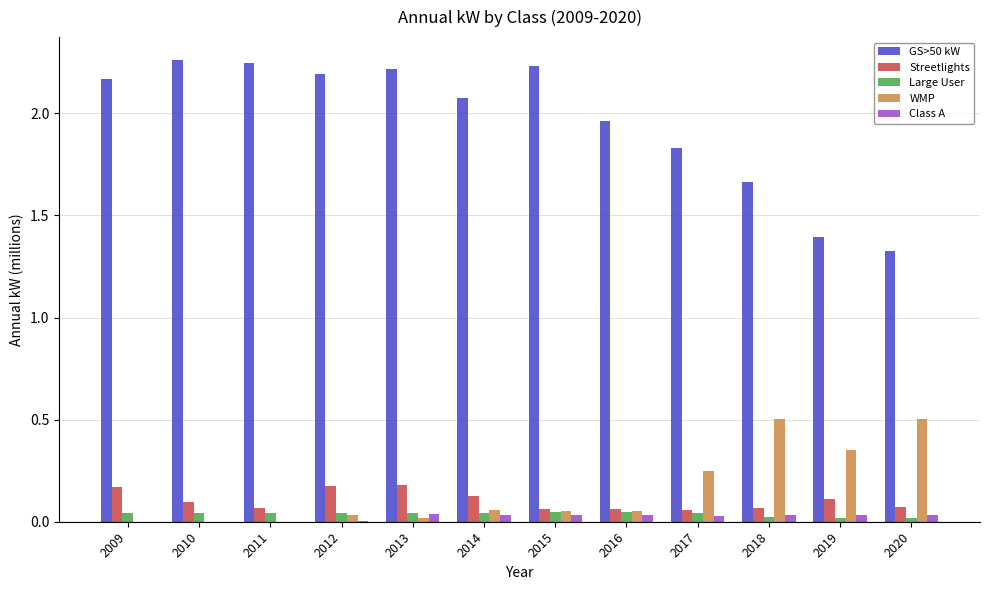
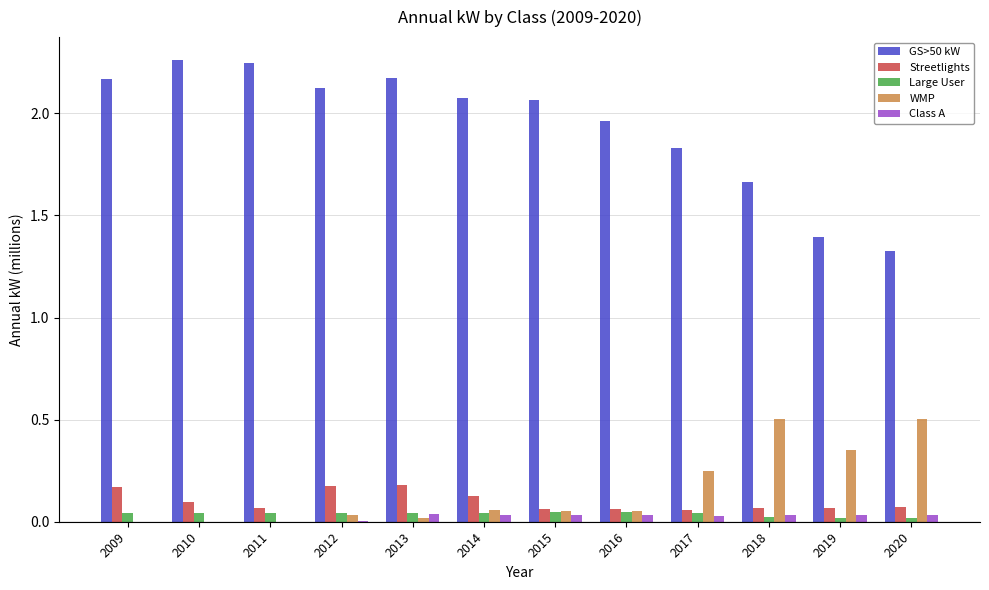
  {
    "GS>50 kW": {
      "2009": 2.17,
      "2010": 2.26,
      "2011": 2.24,
-     "2012": 2.19,
-     "2013": 2.22,
+     "2012": 2.13,
+     "2013": 2.17,
      "2014": 2.07,
-     "2015": 2.23,
+     "2015": 2.06,
      "2016": 1.96,
      "2017": 1.83,
      "2018": 1.66,
      "2019": 1.39,
      "2020": 1.33
    },
    "Streetlights": {
      "2009": 0.17,
      "2010": 0.10,
      "2011": 0.07,
      "2012": 0.18,
      "2013": 0.18,
      "2014": 0.13,
      "2015": 0.06,
      "2016": 0.06,
      "2017": 0.06,
      "2018": 0.07,
-     "2019": 0.11,
+     "2019": 0.07,
      "2020": 0.07
    },
    "Large User": {
      "2009": 0.04,
      "2010": 0.04,
      "2011": 0.04,
      "2012": 0.04,
      "2013": 0.04,
      "2014": 0.04,
      "2015": 0.05,
      "2016": 0.05,
      "2017": 0.04,
      "2018": 0.02,
      "2019": 0.02,
      "2020": 0.02
    },
    "WMP": {
      "2009": 0.00,
      "2010": 0.00,
      "2011": 0.00,
      "2012": 0.03,
      "2013": 0.02,
      "2014": 0.06,
      "2015": 0.05,
      "2016": 0.05,
      "2017": 0.25,
      "2018": 0.51,
      "2019": 0.35,
      "2020": 0.50
    },
    "Class A": {
      "2009": 0.00,
      "2010": 0.00,
      "2011": 0.00,
      "2013": 0.04,
      "2014": 0.03,
      "2015": 0.03,
      "2016": 0.03,
      "2017": 0.03,
      "2018": 0.03,
      "2019": 0.03,
      "2020": 0.03
    }
  }
